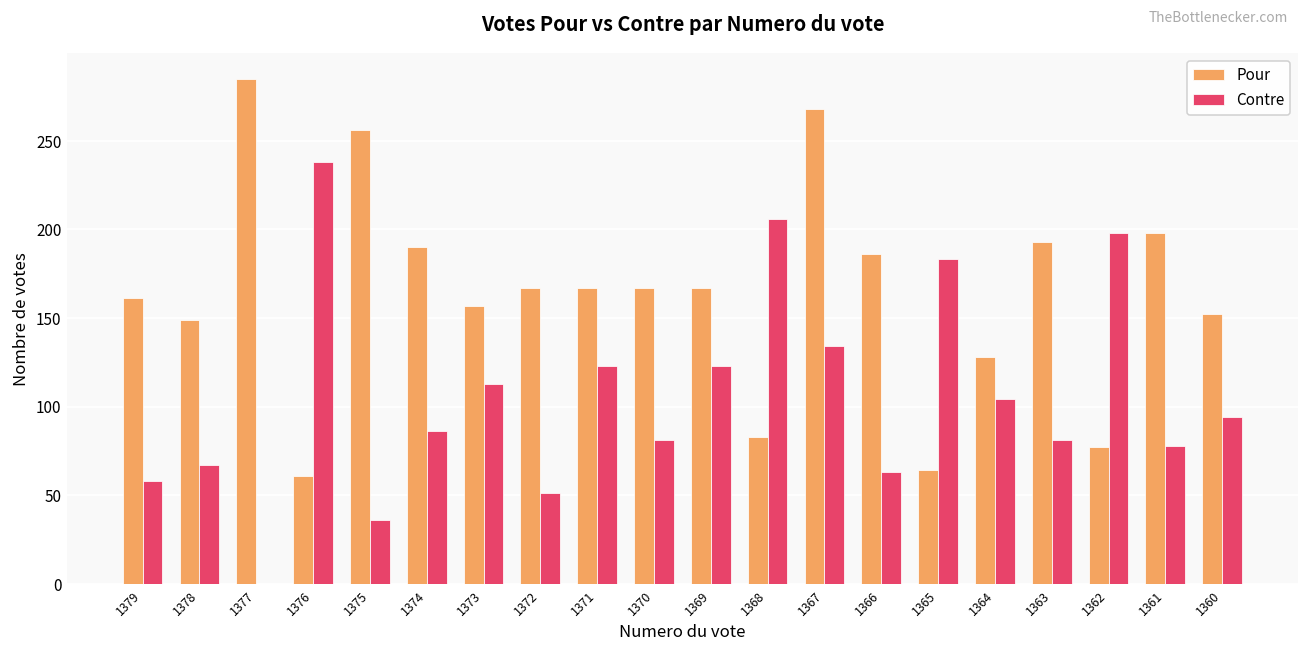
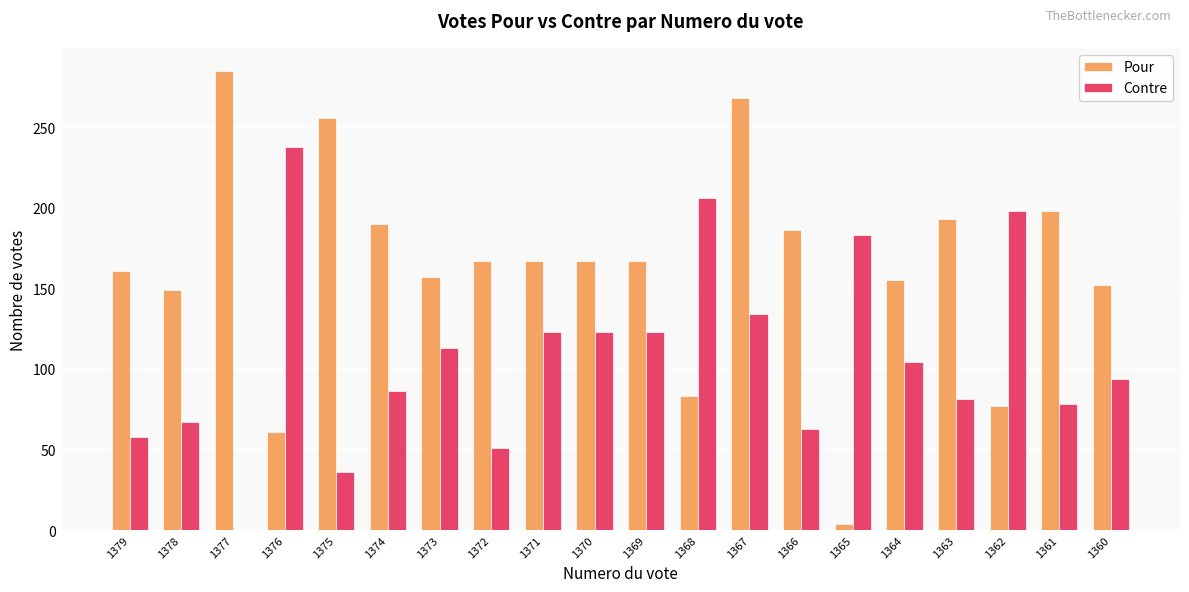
  {
    "Pour": {
      "1379": 161,
      "1378": 149,
      "1377": 285,
      "1376": 61,
      "1375": 256,
      "1374": 190,
      "1373": 157,
      "1372": 167,
      "1371": 167,
      "1370": 167,
      "1369": 167,
      "1368": 83,
      "1367": 268,
      "1366": 186,
-     "1365": 64,
-     "1364": 128,
+     "1365": 4,
+     "1364": 155,
      "1363": 193,
      "1362": 77,
      "1361": 198,
      "1360": 152
    },
    "Contre": {
      "1379": 58,
      "1378": 67,
      "1377": 0,
      "1376": 238,
      "1375": 36,
      "1374": 86,
      "1373": 113,
      "1372": 51,
      "1371": 123,
-     "1370": 81,
+     "1370": 123,
      "1369": 123,
      "1368": 206,
      "1367": 134,
      "1366": 63,
      "1365": 183,
      "1364": 104,
      "1363": 81,
      "1362": 198,
      "1361": 78,
      "1360": 94
    }
  }
